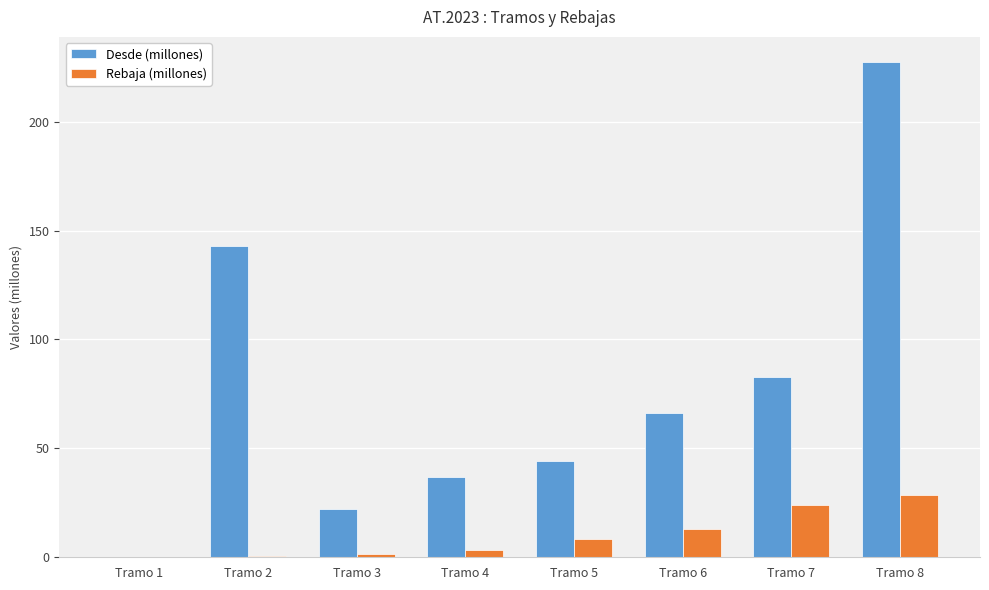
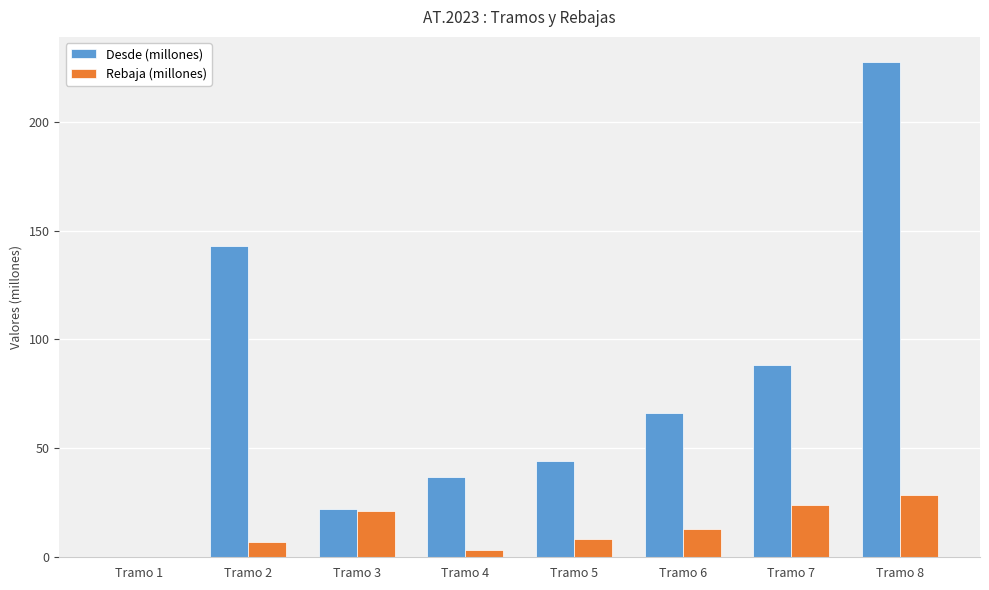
  {
    "Desde (millones)": {
      "Tramo 1": 0,
      "Tramo 2": 143,
      "Tramo 3": 22,
      "Tramo 4": 37,
      "Tramo 5": 44,
      "Tramo 6": 66,
-     "Tramo 7": 83,
+     "Tramo 7": 88,
      "Tramo 8": 228
    },
    "Rebaja (millones)": {
      "Tramo 1": 0,
-     "Tramo 2": 0,
-     "Tramo 3": 1,
+     "Tramo 2": 7,
+     "Tramo 3": 21,
      "Tramo 4": 3,
      "Tramo 5": 8,
      "Tramo 6": 13,
      "Tramo 7": 24,
      "Tramo 8": 28
    }
  }
